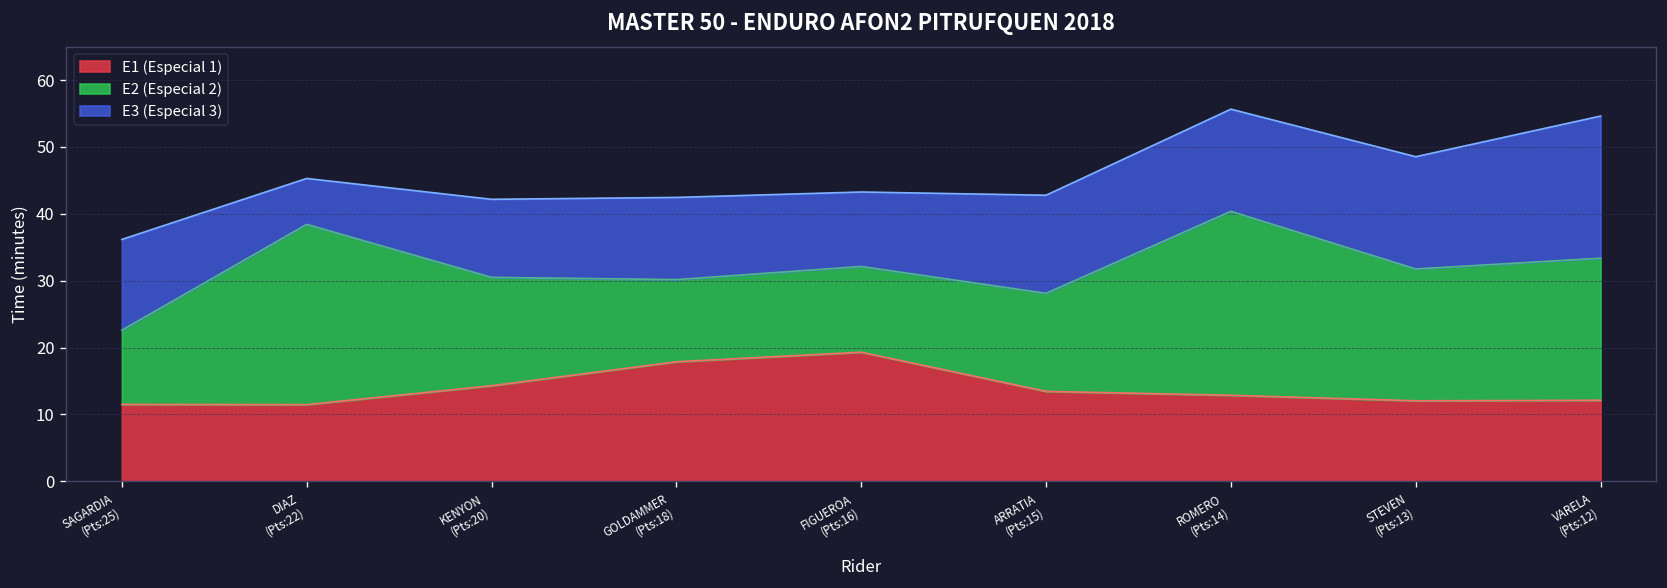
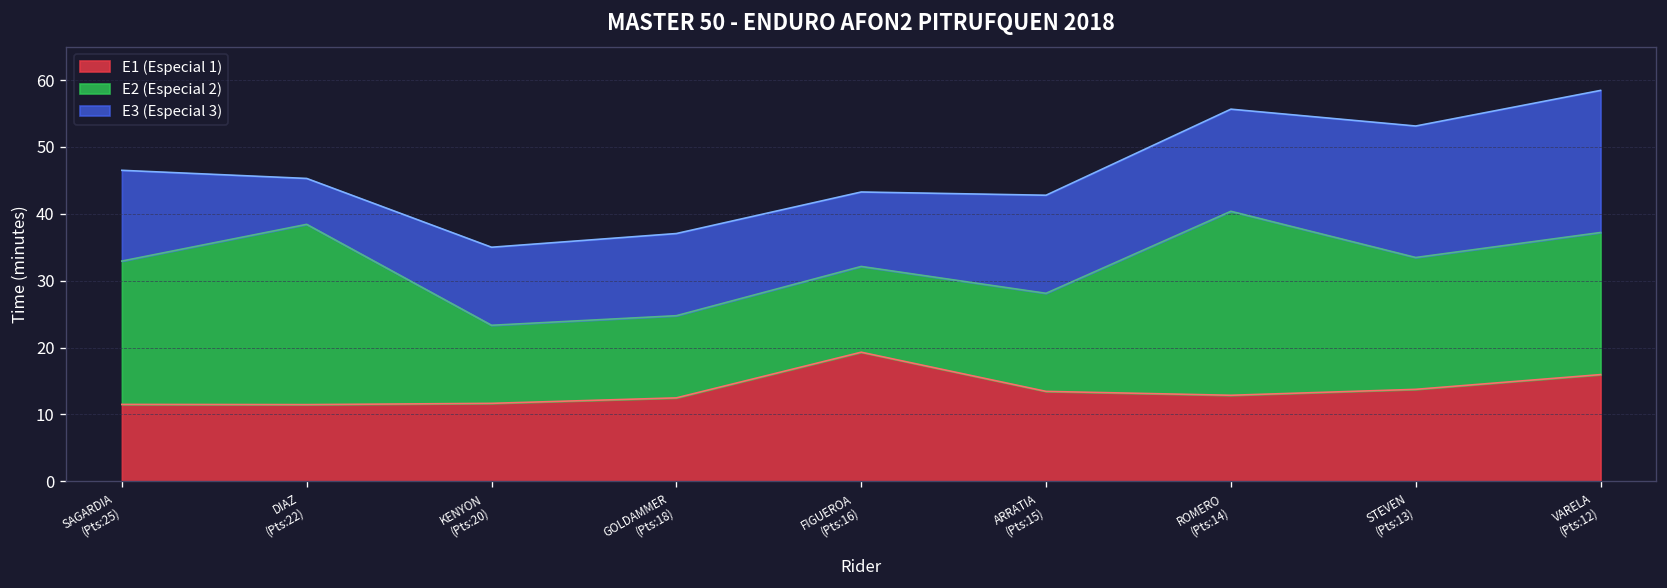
  {
    "E1 (Especial 1)": {
      "SAGARDIA (Pts:25)": 12,
      "DIAZ (Pts:22)": 11,
-     "KENYON (Pts:20)": 14,
-     "GOLDAMMER (Pts:18)": 18,
+     "KENYON (Pts:20)": 12,
+     "GOLDAMMER (Pts:18)": 12,
      "FIGUEROA (Pts:16)": 19,
      "ARRATIA (Pts:15)": 13,
      "ROMERO (Pts:14)": 13,
-     "STEVEN (Pts:13)": 12,
-     "VARELA (Pts:12)": 12
+     "STEVEN (Pts:13)": 14,
+     "VARELA (Pts:12)": 16
    },
    "E2 (Especial 2)": {
-     "SAGARDIA (Pts:25)": 11,
+     "SAGARDIA (Pts:25)": 21,
      "DIAZ (Pts:22)": 27,
-     "KENYON (Pts:20)": 16,
+     "KENYON (Pts:20)": 12,
      "GOLDAMMER (Pts:18)": 12,
      "FIGUEROA (Pts:16)": 13,
      "ARRATIA (Pts:15)": 15,
      "ROMERO (Pts:14)": 28,
      "STEVEN (Pts:13)": 20,
      "VARELA (Pts:12)": 21
    },
    "E3 (Especial 3)": {
      "SAGARDIA (Pts:25)": 14,
      "DIAZ (Pts:22)": 7,
      "KENYON (Pts:20)": 12,
      "GOLDAMMER (Pts:18)": 12,
      "FIGUEROA (Pts:16)": 11,
      "ARRATIA (Pts:15)": 15,
      "ROMERO (Pts:14)": 15,
-     "STEVEN (Pts:13)": 17,
+     "STEVEN (Pts:13)": 20,
      "VARELA (Pts:12)": 21
    }
  }
